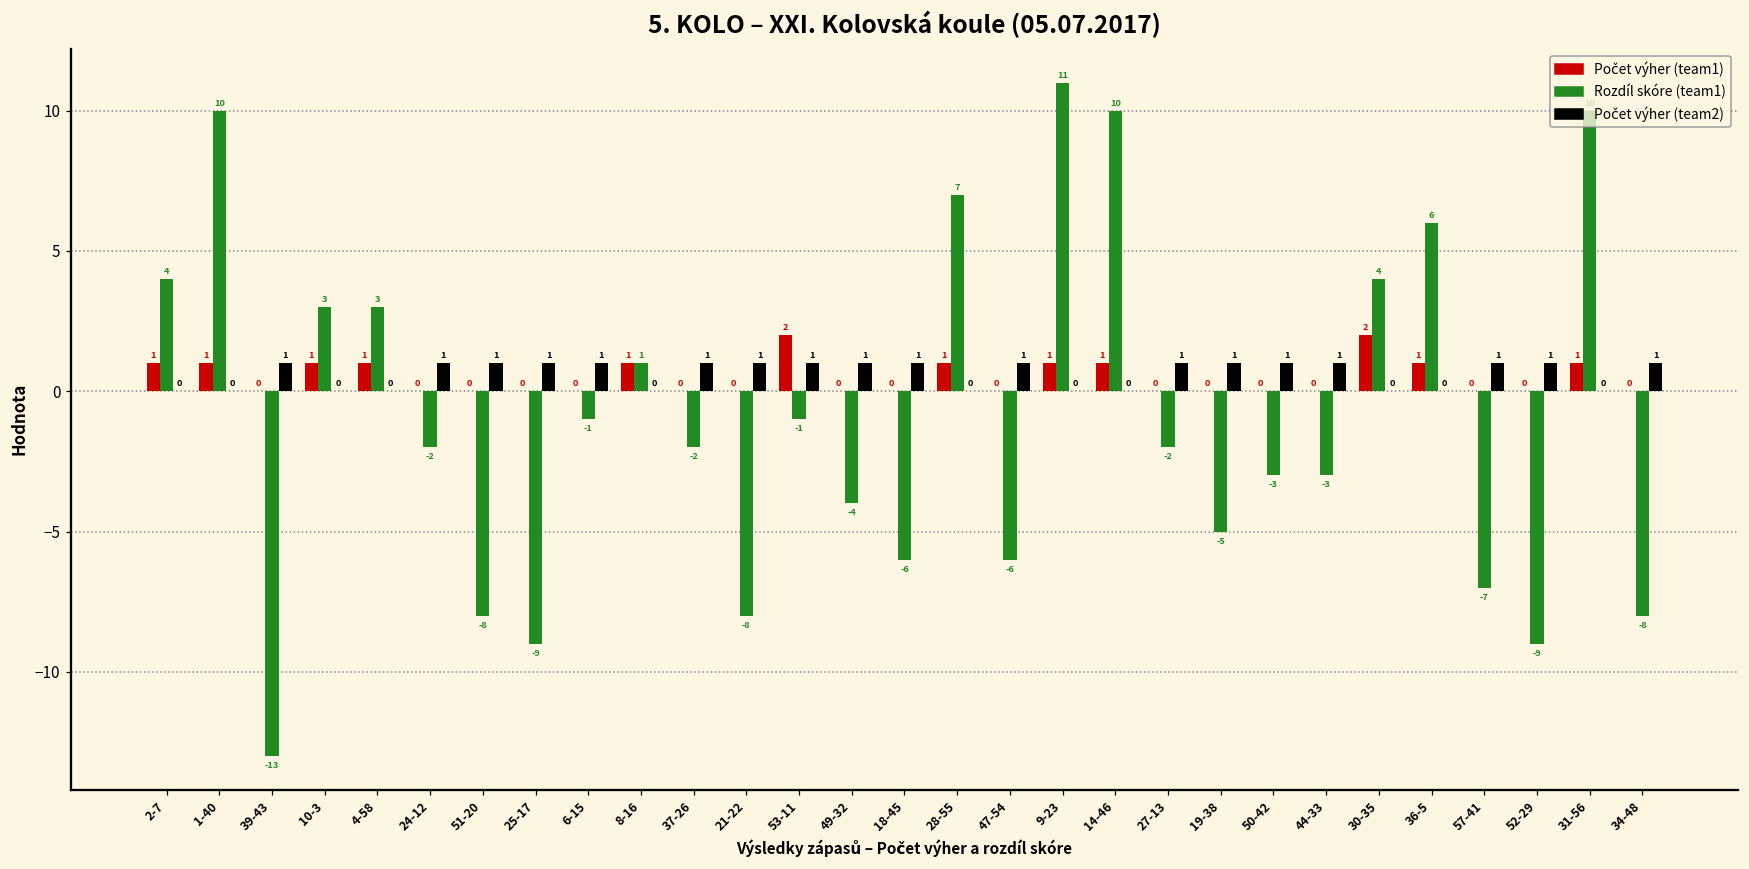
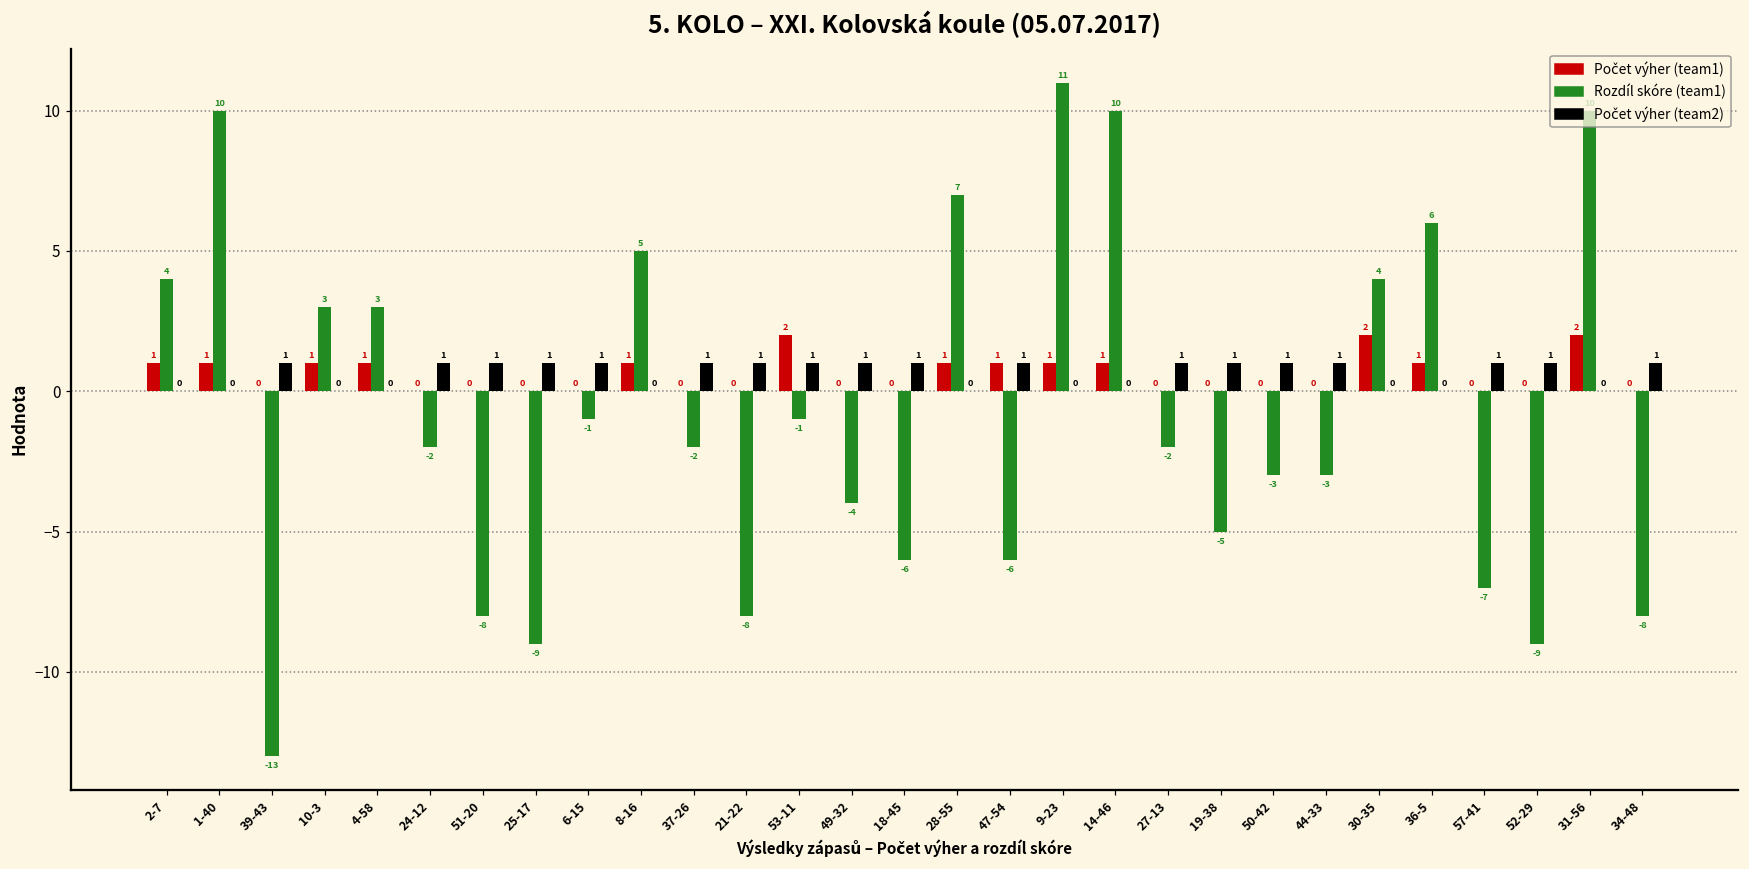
  {
    "Počet výher (team1)": {
      "2-7": 1,
      "1-40": 1,
      "39-43": 0,
      "10-3": 1,
      "4-58": 1,
      "24-12": 0,
      "51-20": 0,
      "25-17": 0,
      "6-15": 0,
      "8-16": 1,
      "37-26": 0,
      "21-22": 0,
      "53-11": 2,
      "49-32": 0,
      "18-45": 0,
      "28-55": 1,
-     "47-54": 0,
+     "47-54": 1,
      "9-23": 1,
      "14-46": 1,
      "27-13": 0,
      "19-38": 0,
      "50-42": 0,
      "44-33": 0,
      "30-35": 2,
      "36-5": 1,
      "57-41": 0,
      "52-29": 0,
-     "31-56": 1,
+     "31-56": 2,
      "34-48": 0
    },
    "Rozdíl skóre (team1)": {
      "2-7": 4,
      "1-40": 10,
      "39-43": -13,
      "10-3": 3,
      "4-58": 3,
      "24-12": -2,
      "51-20": -8,
      "25-17": -9,
      "6-15": -1,
-     "8-16": 1,
+     "8-16": 5,
      "37-26": -2,
      "21-22": -8,
      "53-11": -1,
      "49-32": -4,
      "18-45": -6,
      "28-55": 7,
      "47-54": -6,
      "9-23": 11,
      "14-46": 10,
      "27-13": -2,
      "19-38": -5,
      "50-42": -3,
      "44-33": -3,
      "30-35": 4,
      "36-5": 6,
      "57-41": -7,
      "52-29": -9,
      "34-48": -8
    },
    "Počet výher (team2)": {
      "2-7": 0,
      "1-40": 0,
      "39-43": 1,
      "10-3": 0,
      "4-58": 0,
      "24-12": 1,
      "51-20": 1,
      "25-17": 1,
      "6-15": 1,
      "8-16": 0,
      "37-26": 1,
      "21-22": 1,
      "53-11": 1,
      "49-32": 1,
      "18-45": 1,
      "28-55": 0,
      "47-54": 1,
      "9-23": 0,
      "14-46": 0,
      "27-13": 1,
      "19-38": 1,
      "50-42": 1,
      "44-33": 1,
      "30-35": 0,
      "36-5": 0,
      "57-41": 1,
      "52-29": 1,
      "31-56": 0,
      "34-48": 1
    }
  }
